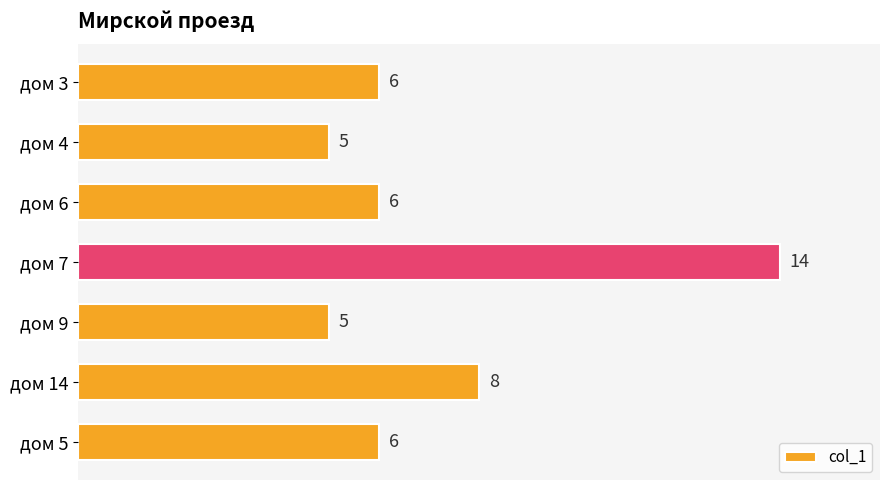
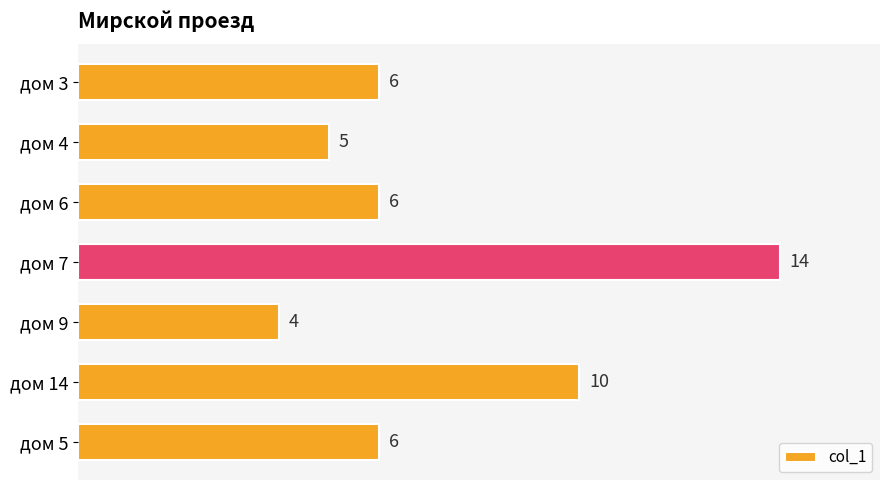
  {
    "дом 3": 6,
    "дом 4": 5,
    "дом 6": 6,
    "дом 7": 14,
-   "дом 9": 5,
-   "дом 14": 8,
+   "дом 9": 4,
+   "дом 14": 10,
    "дом 5": 6
  }
